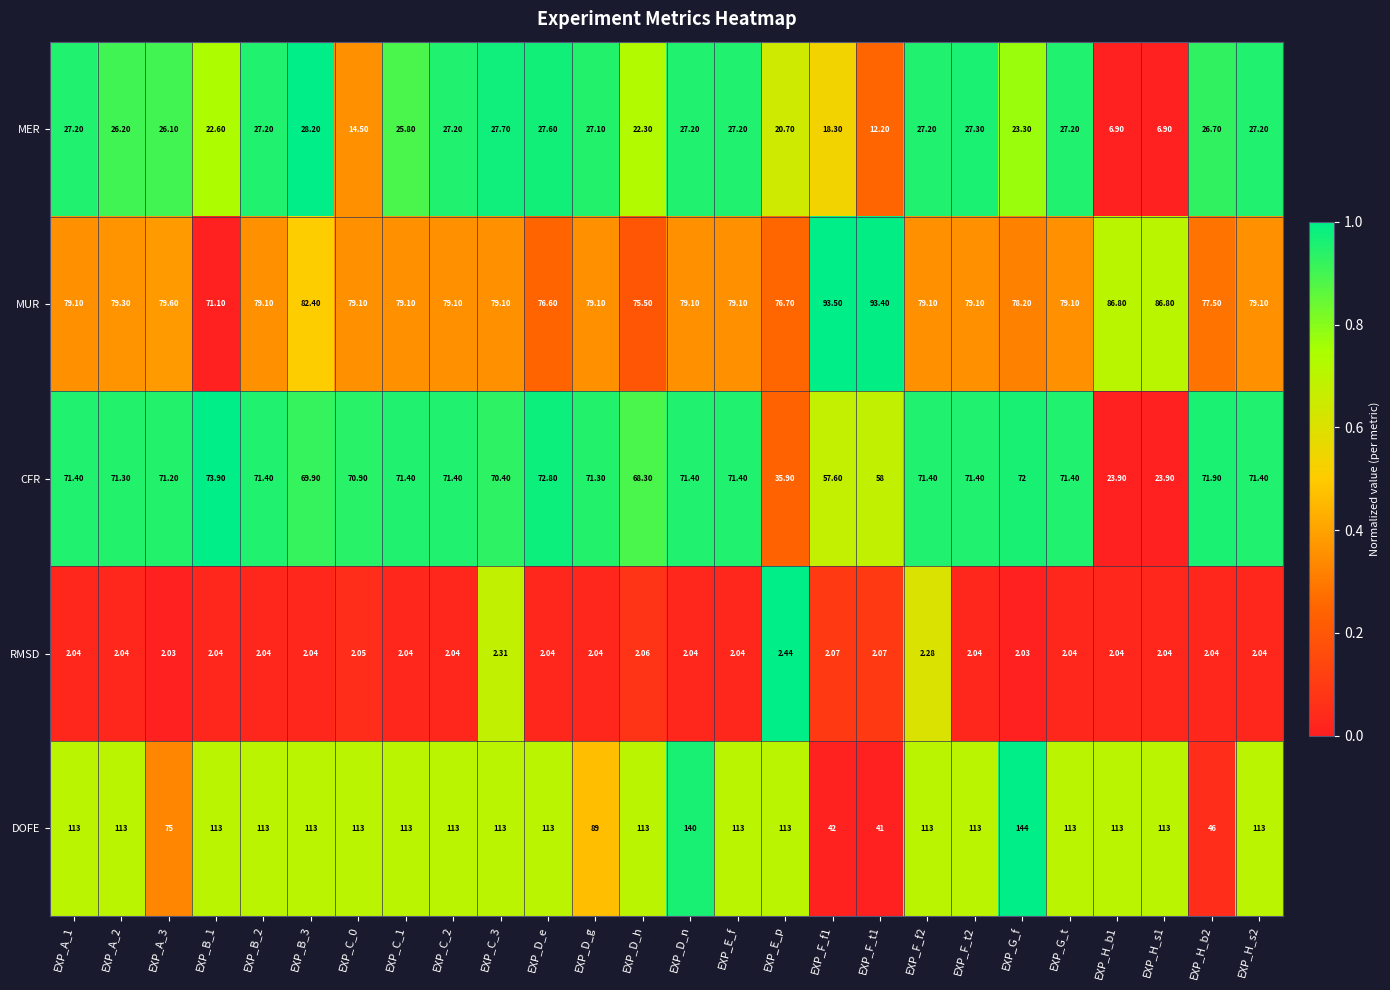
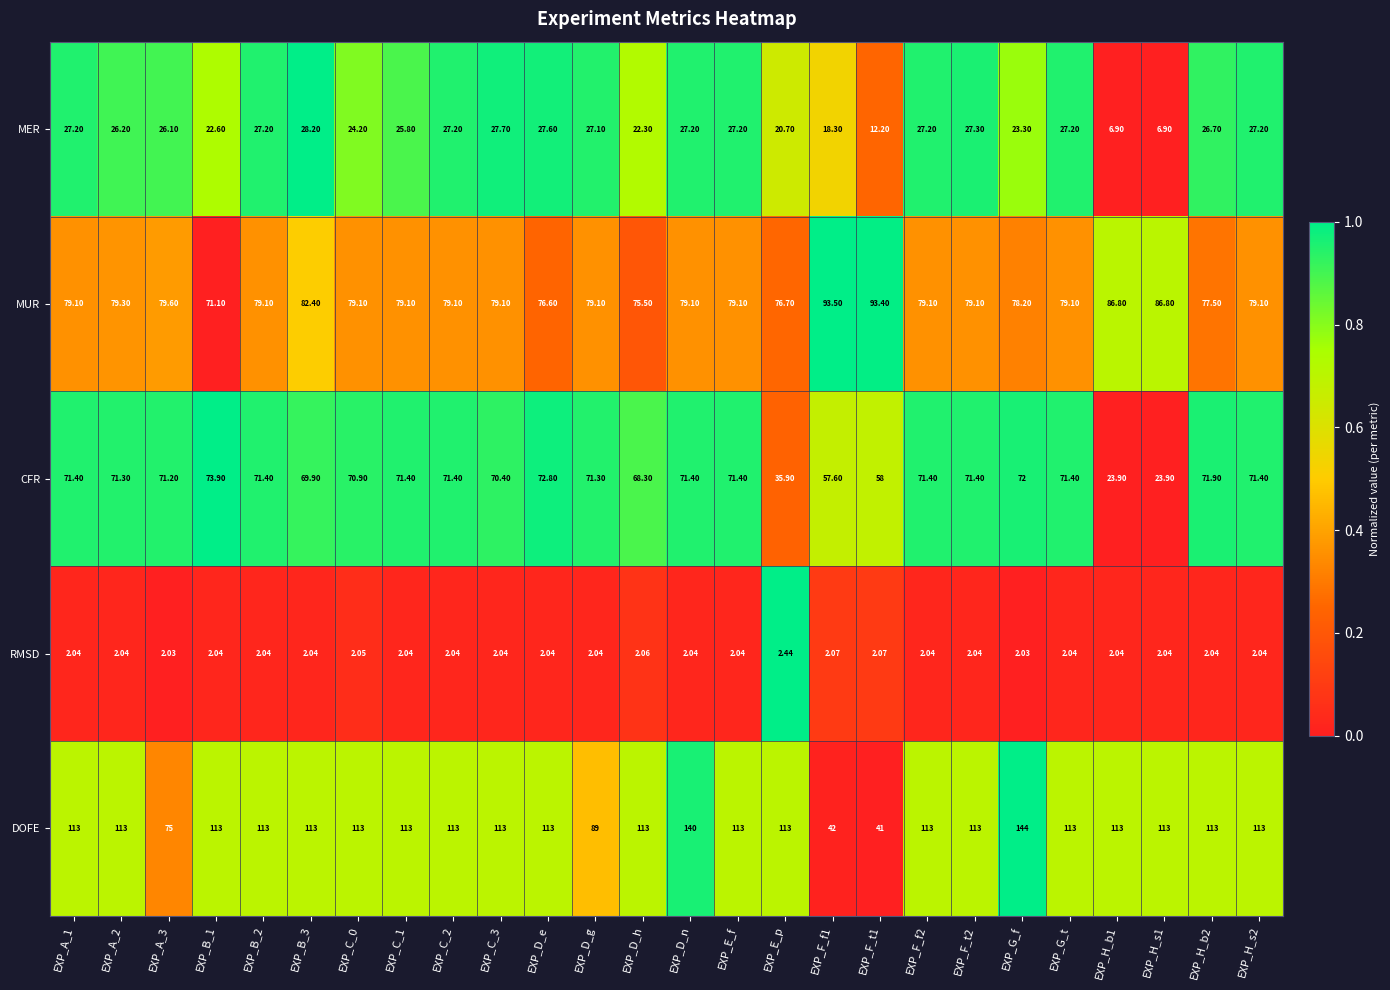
  {
    "MER": {
      "EXP_A_1": 27.20,
      "EXP_A_2": 26.20,
      "EXP_A_3": 26.10,
      "EXP_B_1": 22.60,
      "EXP_B_2": 27.20,
      "EXP_B_3": 28.20,
-     "EXP_C_0": 14.50,
+     "EXP_C_0": 24.20,
      "EXP_C_1": 25.80,
      "EXP_C_2": 27.20,
      "EXP_C_3": 27.70,
      "EXP_D_e": 27.60,
      "EXP_D_g": 27.10,
      "EXP_D_h": 22.30,
      "EXP_D_n": 27.20,
      "EXP_E_f": 27.20,
      "EXP_E_p": 20.70,
      "EXP_F_f1": 18.30,
      "EXP_F_t1": 12.20,
      "EXP_F_f2": 27.20,
      "EXP_F_t2": 27.30,
      "EXP_G_f": 23.30,
      "EXP_G_t": 27.20,
      "EXP_H_b1": 6.90,
      "EXP_H_s1": 6.90,
      "EXP_H_b2": 26.70,
      "EXP_H_s2": 27.20
    },
    "MUR": {
      "EXP_A_1": 79.10,
      "EXP_A_2": 79.30,
      "EXP_A_3": 79.60,
      "EXP_B_1": 71.10,
      "EXP_B_2": 79.10,
      "EXP_B_3": 82.40,
      "EXP_C_0": 79.10,
      "EXP_C_1": 79.10,
      "EXP_C_2": 79.10,
      "EXP_C_3": 79.10,
      "EXP_D_e": 76.60,
      "EXP_D_g": 79.10,
      "EXP_D_h": 75.50,
      "EXP_D_n": 79.10,
      "EXP_E_f": 79.10,
      "EXP_E_p": 76.70,
      "EXP_F_f1": 93.50,
      "EXP_F_t1": 93.40,
      "EXP_F_f2": 79.10,
      "EXP_F_t2": 79.10,
      "EXP_G_f": 78.20,
      "EXP_G_t": 79.10,
      "EXP_H_b1": 86.80,
      "EXP_H_s1": 86.80,
      "EXP_H_b2": 77.50,
      "EXP_H_s2": 79.10
    },
    "CFR": {
      "EXP_A_1": 71.40,
      "EXP_A_2": 71.30,
      "EXP_A_3": 71.20,
      "EXP_B_1": 73.90,
      "EXP_B_2": 71.40,
      "EXP_B_3": 69.90,
      "EXP_C_0": 70.90,
      "EXP_C_1": 71.40,
      "EXP_C_2": 71.40,
      "EXP_C_3": 70.40,
      "EXP_D_e": 72.80,
      "EXP_D_g": 71.30,
      "EXP_D_h": 68.30,
      "EXP_D_n": 71.40,
      "EXP_E_f": 71.40,
      "EXP_E_p": 35.90,
      "EXP_F_f1": 57.60,
      "EXP_F_t1": 58,
      "EXP_F_f2": 71.40,
      "EXP_F_t2": 71.40,
      "EXP_G_f": 72,
      "EXP_G_t": 71.40,
      "EXP_H_b1": 23.90,
      "EXP_H_s1": 23.90,
      "EXP_H_b2": 71.90,
      "EXP_H_s2": 71.40
    },
    "RMSD": {
      "EXP_A_1": 2.04,
      "EXP_A_2": 2.04,
      "EXP_A_3": 2.03,
      "EXP_B_1": 2.04,
      "EXP_B_2": 2.04,
      "EXP_B_3": 2.04,
      "EXP_C_0": 2.05,
      "EXP_C_1": 2.04,
      "EXP_C_2": 2.04,
-     "EXP_C_3": 2.31,
+     "EXP_C_3": 2.04,
      "EXP_D_e": 2.04,
      "EXP_D_g": 2.04,
      "EXP_D_h": 2.06,
      "EXP_D_n": 2.04,
      "EXP_E_f": 2.04,
      "EXP_E_p": 2.44,
      "EXP_F_f1": 2.07,
      "EXP_F_t1": 2.07,
-     "EXP_F_f2": 2.28,
+     "EXP_F_f2": 2.04,
      "EXP_F_t2": 2.04,
      "EXP_G_f": 2.03,
      "EXP_G_t": 2.04,
      "EXP_H_b1": 2.04,
      "EXP_H_s1": 2.04,
      "EXP_H_b2": 2.04,
      "EXP_H_s2": 2.04
    },
    "DOFE": {
      "EXP_A_1": 113,
      "EXP_A_2": 113,
      "EXP_A_3": 75,
      "EXP_B_1": 113,
      "EXP_B_2": 113,
      "EXP_B_3": 113,
      "EXP_C_0": 113,
      "EXP_C_1": 113,
      "EXP_C_2": 113,
      "EXP_C_3": 113,
      "EXP_D_e": 113,
      "EXP_D_g": 89,
      "EXP_D_h": 113,
      "EXP_D_n": 140,
      "EXP_E_f": 113,
      "EXP_E_p": 113,
      "EXP_F_f1": 42,
      "EXP_F_t1": 41,
      "EXP_F_f2": 113,
      "EXP_F_t2": 113,
      "EXP_G_f": 144,
      "EXP_G_t": 113,
      "EXP_H_b1": 113,
      "EXP_H_s1": 113,
-     "EXP_H_b2": 46,
+     "EXP_H_b2": 113,
      "EXP_H_s2": 113
    }
  }
